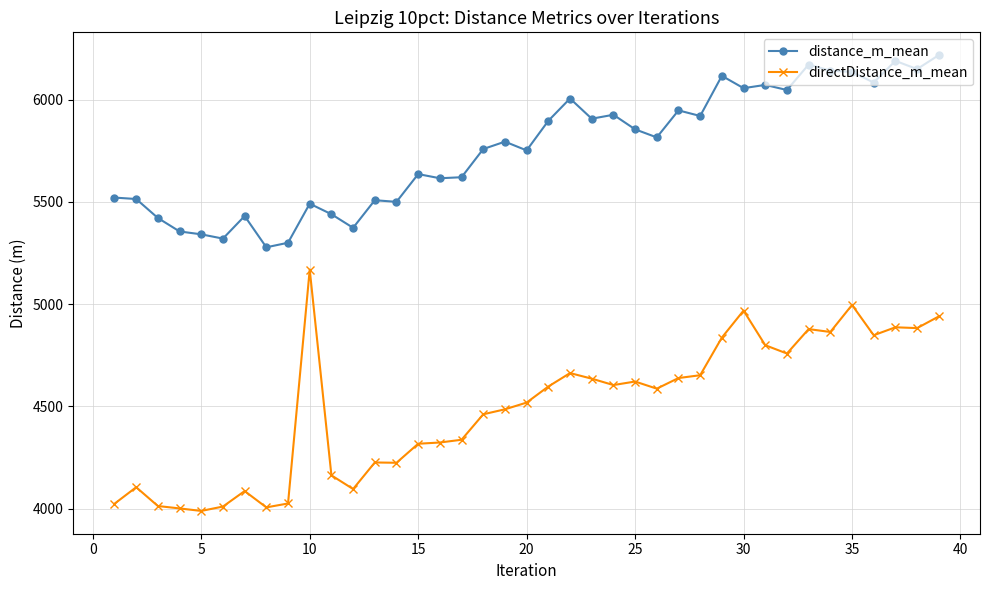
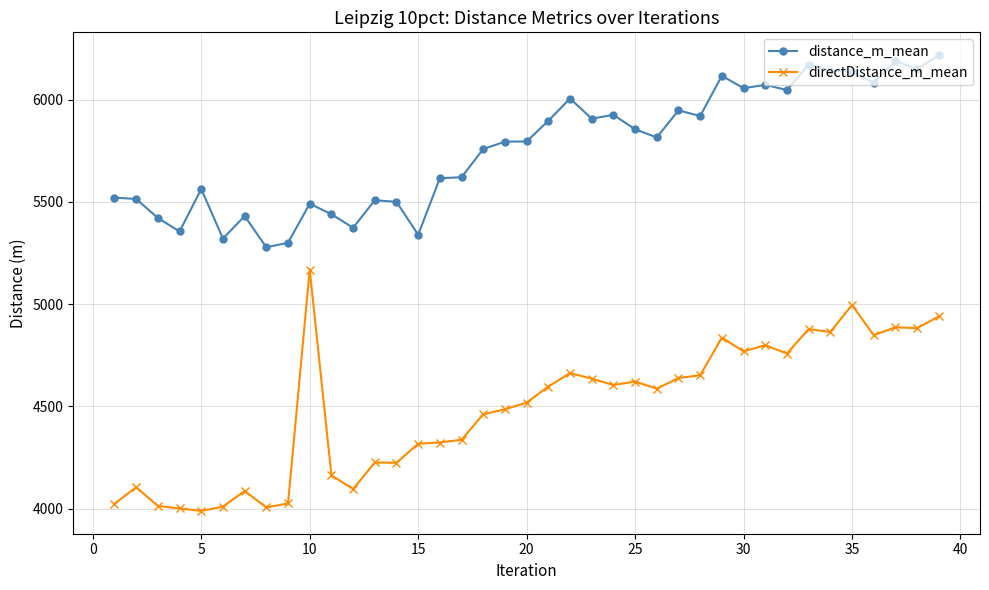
  {
    "distance_m_mean": {
-     "5": 5340,
+     "5": 5560,
      "10": 5490,
-     "15": 5640,
-     "20": 5750,
+     "15": 5340,
+     "20": 5800,
      "25": 5850,
      "30": 6060
    },
    "directDistance_m_mean": {
      "5": 3990,
      "10": 5170,
      "15": 4320,
      "20": 4520,
      "25": 4620,
-     "30": 4970,
+     "30": 4770,
      "35": 5000
    }
  }
